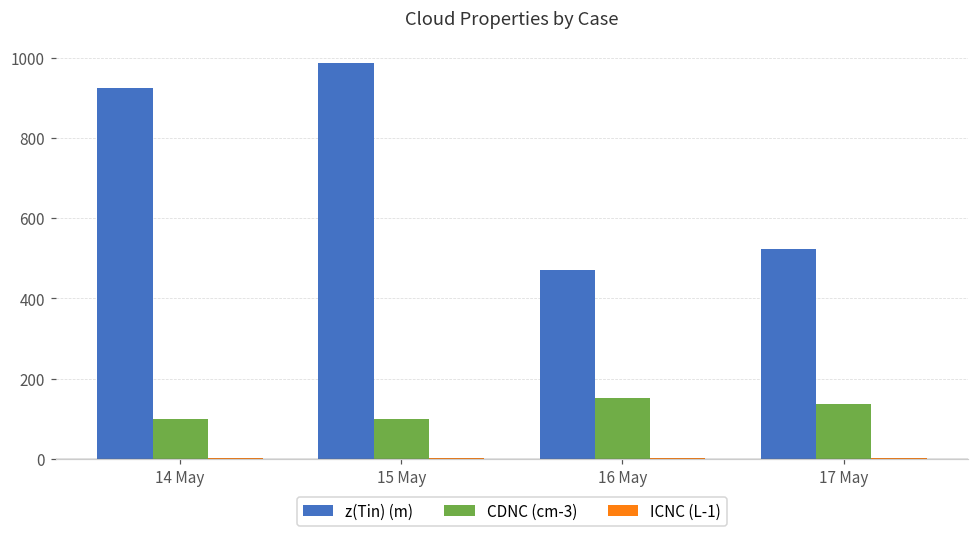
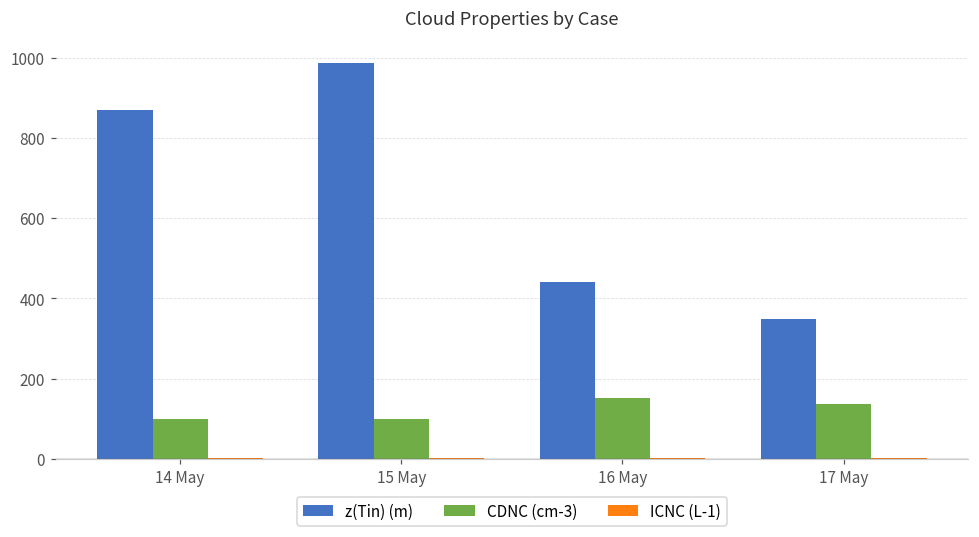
  {
    "z(Tin) (m)": {
-     "14 May": 930,
+     "14 May": 870,
      "15 May": 990,
-     "16 May": 470,
-     "17 May": 520
+     "16 May": 440,
+     "17 May": 350
    },
    "CDNC (cm-3)": {
      "14 May": 100,
      "15 May": 100,
      "16 May": 150,
      "17 May": 140
    }
  }
